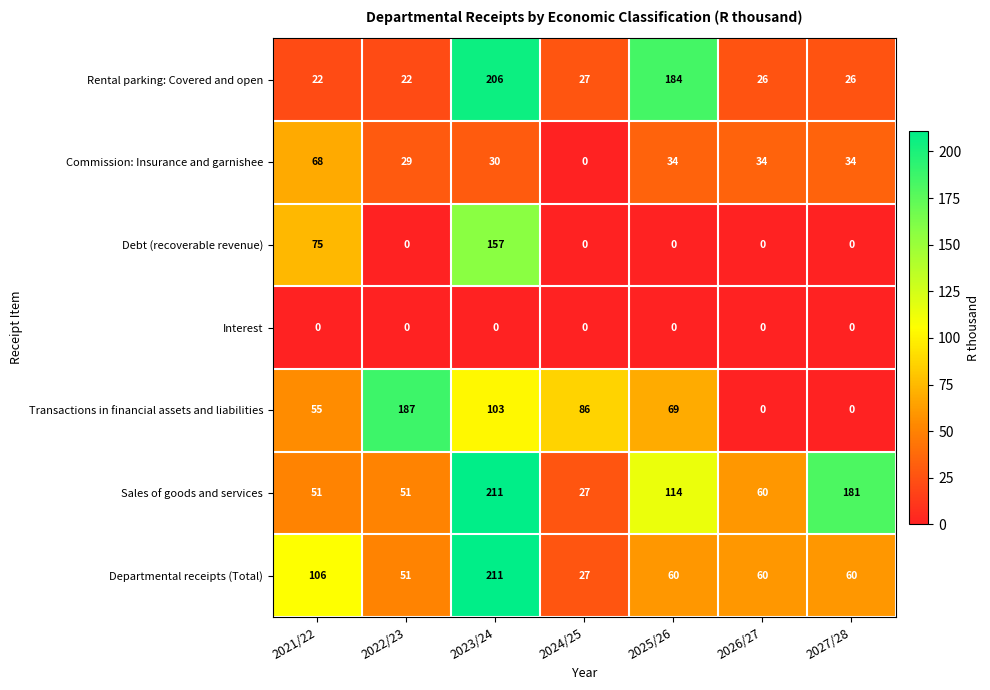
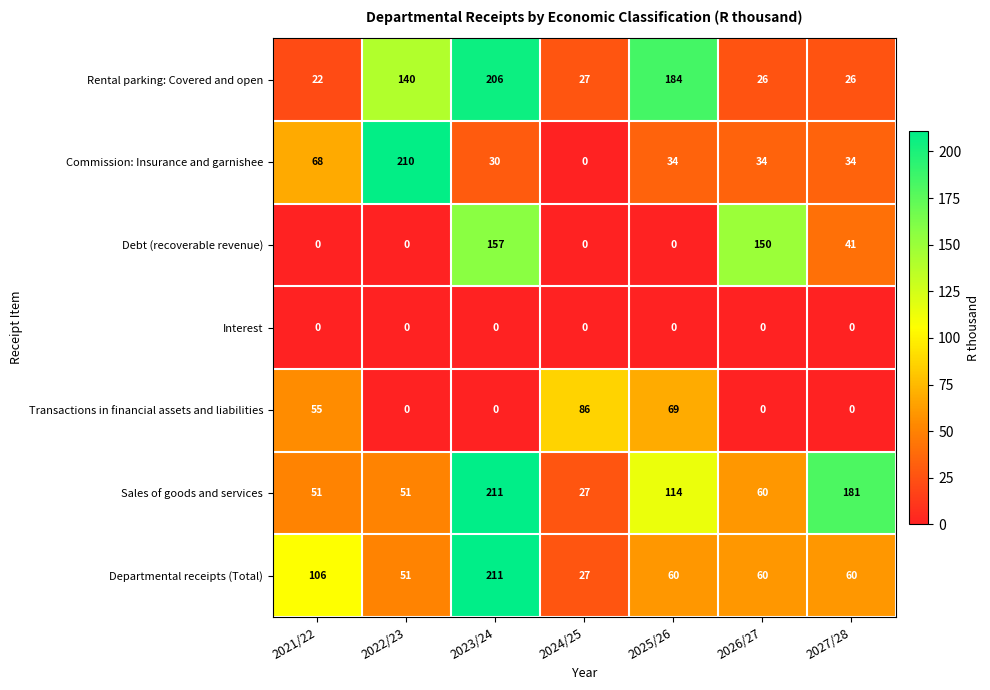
  {
    "Rental parking: Covered and open": {
      "2021/22": 22,
-     "2022/23": 22,
+     "2022/23": 140,
      "2023/24": 206,
      "2024/25": 27,
      "2025/26": 184,
      "2026/27": 26,
      "2027/28": 26
    },
    "Commission: Insurance and garnishee": {
      "2021/22": 68,
-     "2022/23": 29,
+     "2022/23": 210,
      "2023/24": 30,
      "2024/25": 0,
      "2025/26": 34,
      "2026/27": 34,
      "2027/28": 34
    },
    "Debt (recoverable revenue)": {
-     "2021/22": 75,
+     "2021/22": 0,
      "2022/23": 0,
      "2023/24": 157,
      "2024/25": 0,
      "2025/26": 0,
-     "2026/27": 0,
-     "2027/28": 0
+     "2026/27": 150,
+     "2027/28": 41
    },
    "Interest": {
      "2021/22": 0,
      "2022/23": 0,
      "2023/24": 0,
      "2024/25": 0,
      "2025/26": 0,
      "2026/27": 0,
      "2027/28": 0
    },
    "Transactions in financial assets and liabilities": {
      "2021/22": 55,
-     "2022/23": 187,
-     "2023/24": 103,
+     "2022/23": 0,
+     "2023/24": 0,
      "2024/25": 86,
      "2025/26": 69,
      "2026/27": 0,
      "2027/28": 0
    },
    "Sales of goods and services": {
      "2021/22": 51,
      "2022/23": 51,
      "2023/24": 211,
      "2024/25": 27,
      "2025/26": 114,
      "2026/27": 60,
      "2027/28": 181
    },
    "Departmental receipts (Total)": {
      "2021/22": 106,
      "2022/23": 51,
      "2023/24": 211,
      "2024/25": 27,
      "2025/26": 60,
      "2026/27": 60,
      "2027/28": 60
    }
  }
